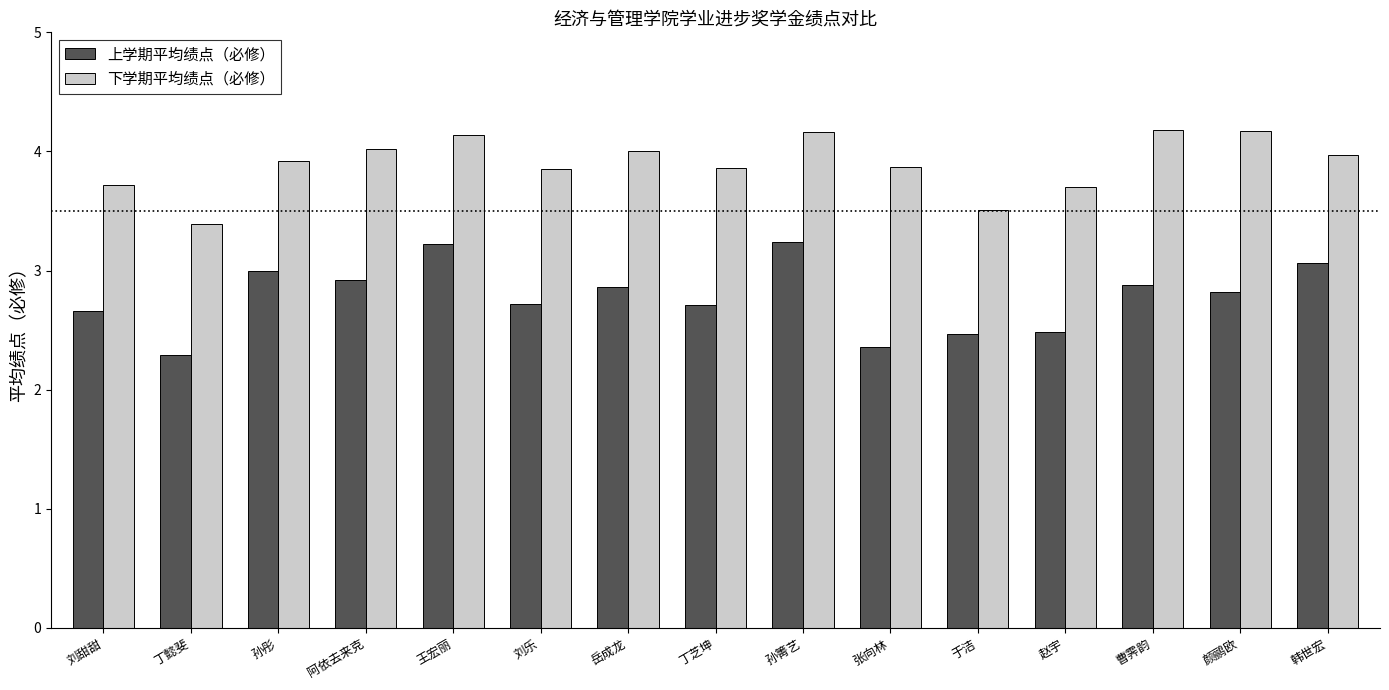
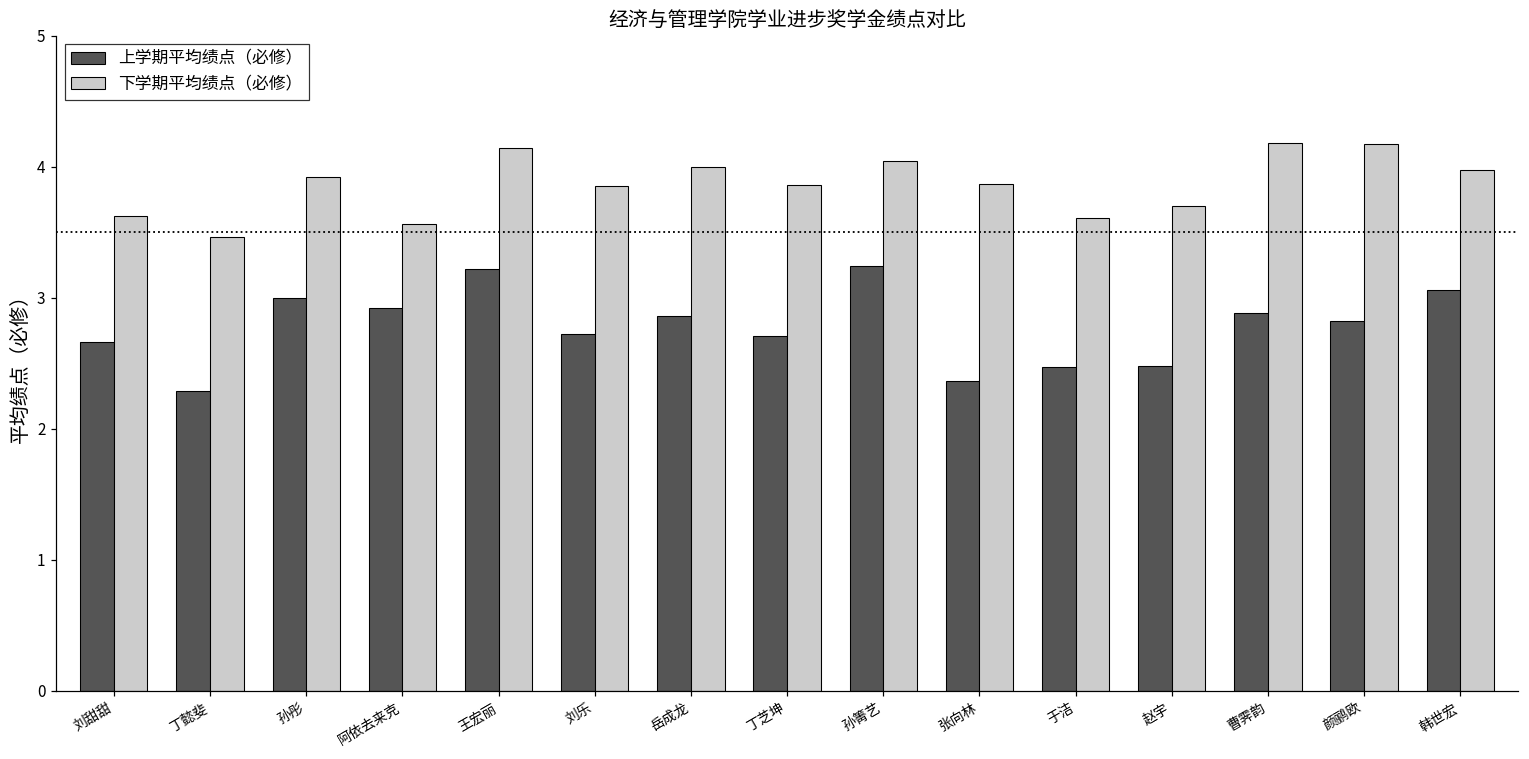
  {
    "上学期平均绩点（必修）": {
      "刘甜甜": 2.66,
      "丁懿斐": 2.29,
      "孙彤": 3.00,
      "阿依去来克": 2.92,
      "王宏丽": 3.22,
      "刘乐": 2.72,
      "岳成龙": 2.86,
      "丁芝坤": 2.71,
      "孙箐艺": 3.24,
      "张向林": 2.36,
      "于洁": 2.47,
      "赵宇": 2.48,
      "曹霁韵": 2.88,
      "颜鹂欧": 2.82,
      "韩世宏": 3.06
    },
    "下学期平均绩点（必修）": {
-     "刘甜甜": 3.72,
-     "丁懿斐": 3.39,
+     "刘甜甜": 3.62,
+     "丁懿斐": 3.46,
      "孙彤": 3.92,
-     "阿依去来克": 4.02,
+     "阿依去来克": 3.56,
      "王宏丽": 4.14,
      "刘乐": 3.85,
      "岳成龙": 4.00,
      "丁芝坤": 3.86,
-     "孙箐艺": 4.16,
+     "孙箐艺": 4.04,
      "张向林": 3.87,
-     "于洁": 3.51,
+     "于洁": 3.61,
      "赵宇": 3.70,
      "曹霁韵": 4.18,
      "颜鹂欧": 4.17,
      "韩世宏": 3.97
    }
  }
